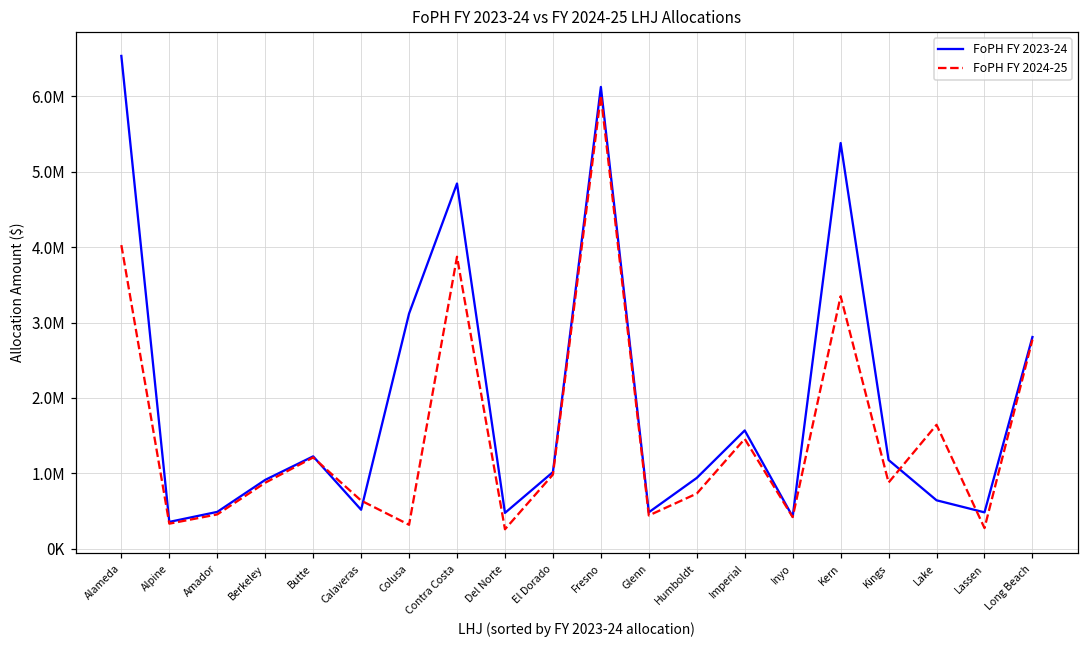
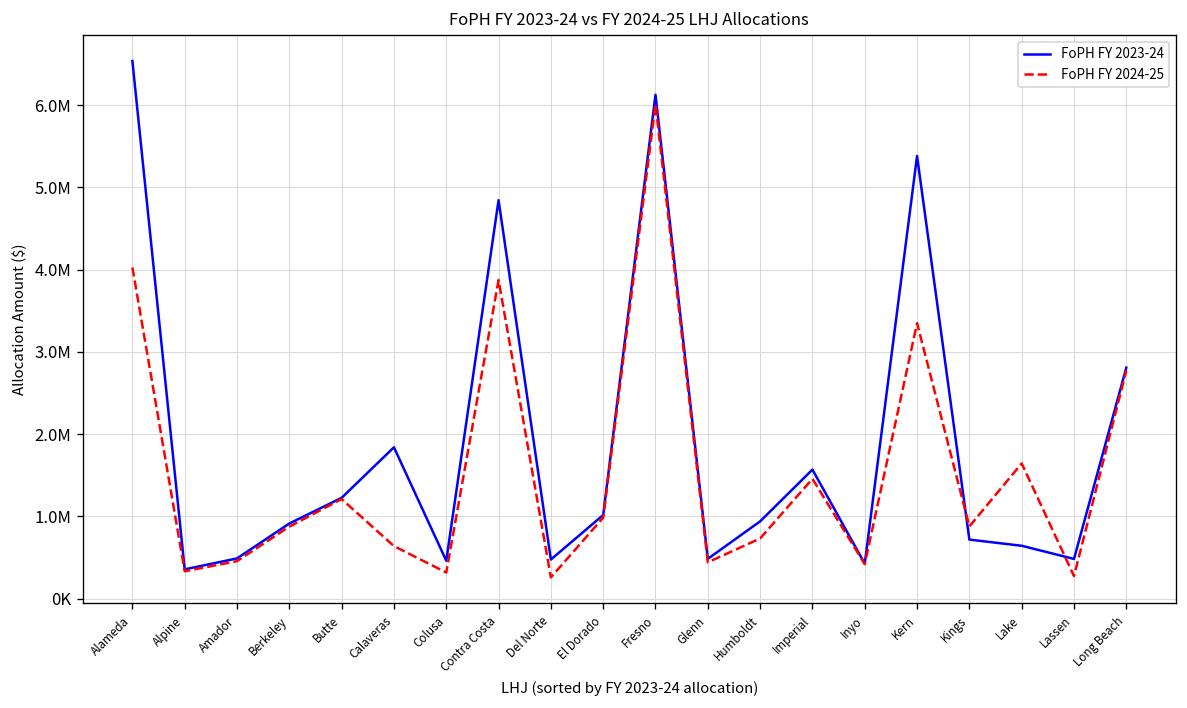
  {
    "FoPH FY 2023-24": {
      "Alameda": 6500000,
      "Berkeley": 900000,
-     "Calaveras": 500000,
-     "Colusa": 3100000,
+     "Calaveras": 1800000,
+     "Colusa": 500000,
      "Contra Costa": 4800000,
      "Del Norte": 500000,
      "Fresno": 6100000,
      "Glenn": 500000,
      "Humboldt": 900000,
      "Imperial": 1600000,
      "Kern": 5400000,
-     "Kings": 1200000,
+     "Kings": 700000,
      "Lake": 600000,
      "Lassen": 500000
    },
    "FoPH FY 2024-25": {
      "Alameda": 4000000,
      "Berkeley": 900000,
      "Calaveras": 600000,
      "Colusa": 300000,
      "Contra Costa": 3900000,
      "Del Norte": 300000,
      "Fresno": 6000000,
      "Glenn": 400000,
      "Humboldt": 700000,
      "Imperial": 1500000,
      "Kern": 3300000,
      "Kings": 900000,
      "Lake": 1600000,
      "Lassen": 300000
    }
  }
